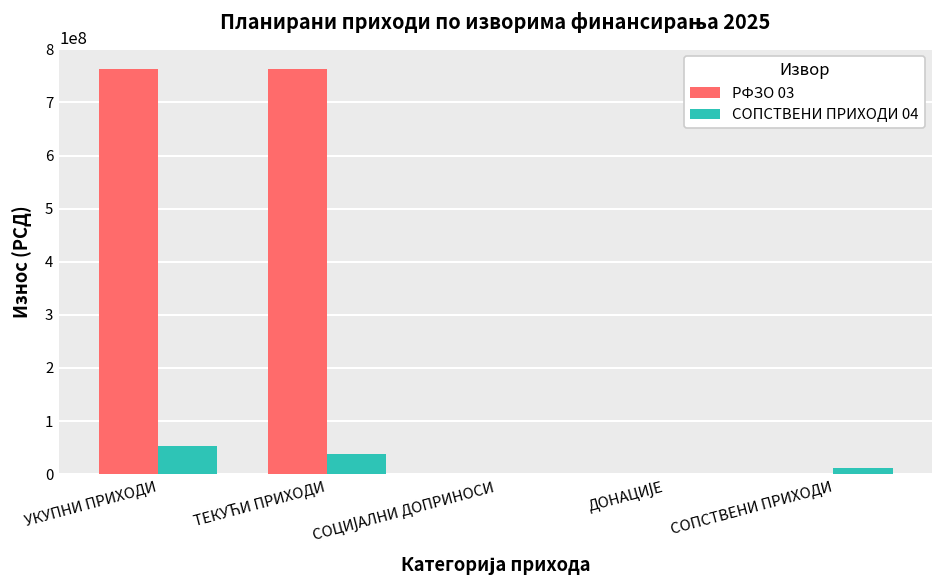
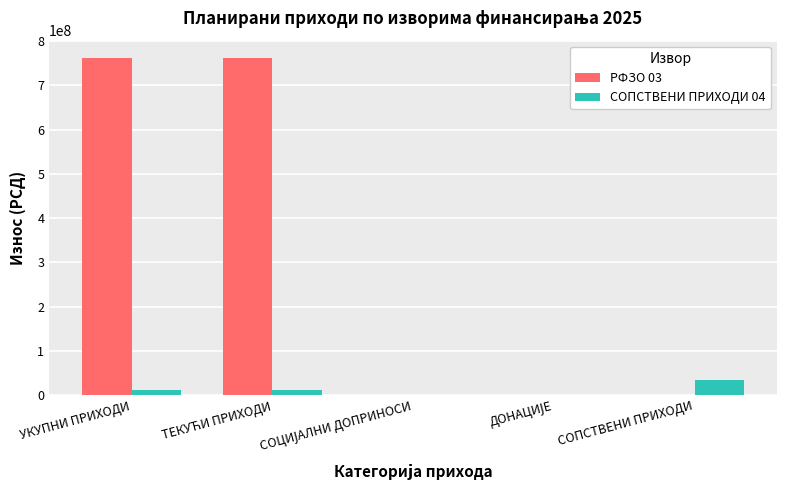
  {
    "РФЗО 03": {
      "УКУПНИ ПРИХОДИ": 760000000,
      "ТЕКУЋИ ПРИХОДИ": 760000000,
      "СОЦИЈАЛНИ ДОПРИНОСИ": 0,
      "ДОНАЦИЈЕ": 0,
      "СОПСТВЕНИ ПРИХОДИ": 0
    },
    "СОПСТВЕНИ ПРИХОДИ 04": {
-     "УКУПНИ ПРИХОДИ": 50000000,
-     "ТЕКУЋИ ПРИХОДИ": 40000000,
+     "УКУПНИ ПРИХОДИ": 10000000,
+     "ТЕКУЋИ ПРИХОДИ": 10000000,
      "СОЦИЈАЛНИ ДОПРИНОСИ": 0,
      "ДОНАЦИЈЕ": 0,
-     "СОПСТВЕНИ ПРИХОДИ": 10000000
+     "СОПСТВЕНИ ПРИХОДИ": 30000000
    }
  }
